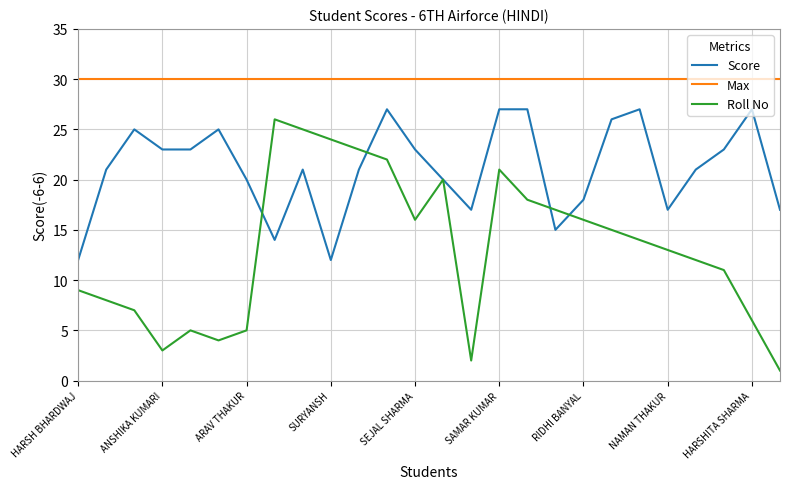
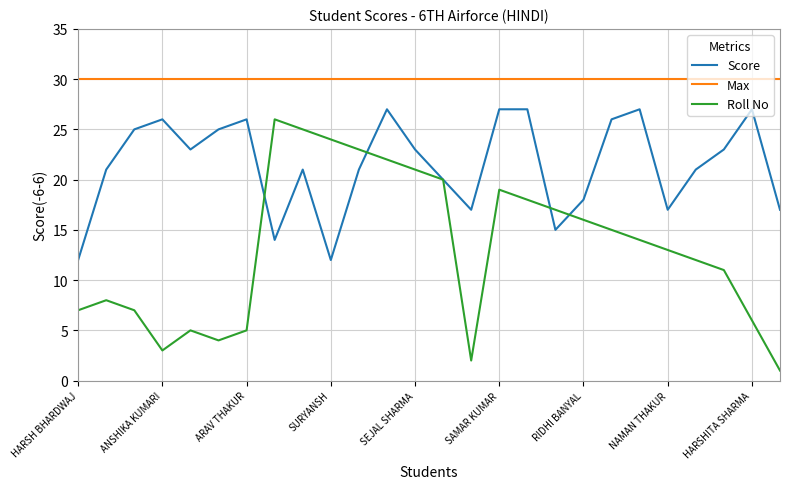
  {
    "Score": {
      "HARSH BHARDWAJ": 12,
-     "ANSHIKA KUMARI": 23,
-     "ARAV THAKUR": 20,
+     "ANSHIKA KUMARI": 26,
+     "ARAV THAKUR": 26,
      "SURYANSH": 12,
      "SEJAL SHARMA": 23,
      "SAMAR KUMAR": 27,
      "RIDHI BANYAL": 18,
      "NAMAN THAKUR": 17
    },
    "Max": {
      "HARSH BHARDWAJ": 30,
      "ANSHIKA KUMARI": 30,
      "ARAV THAKUR": 30,
      "SURYANSH": 30,
      "SEJAL SHARMA": 30,
      "SAMAR KUMAR": 30,
      "RIDHI BANYAL": 30,
      "NAMAN THAKUR": 30
    },
    "Roll No": {
-     "HARSH BHARDWAJ": 9,
+     "HARSH BHARDWAJ": 7,
      "ANSHIKA KUMARI": 3,
      "ARAV THAKUR": 5,
      "SURYANSH": 24,
-     "SEJAL SHARMA": 16,
-     "SAMAR KUMAR": 21,
+     "SEJAL SHARMA": 21,
+     "SAMAR KUMAR": 19,
      "RIDHI BANYAL": 16,
      "NAMAN THAKUR": 13,
      "HARSHITA SHARMA": 6
    }
  }
